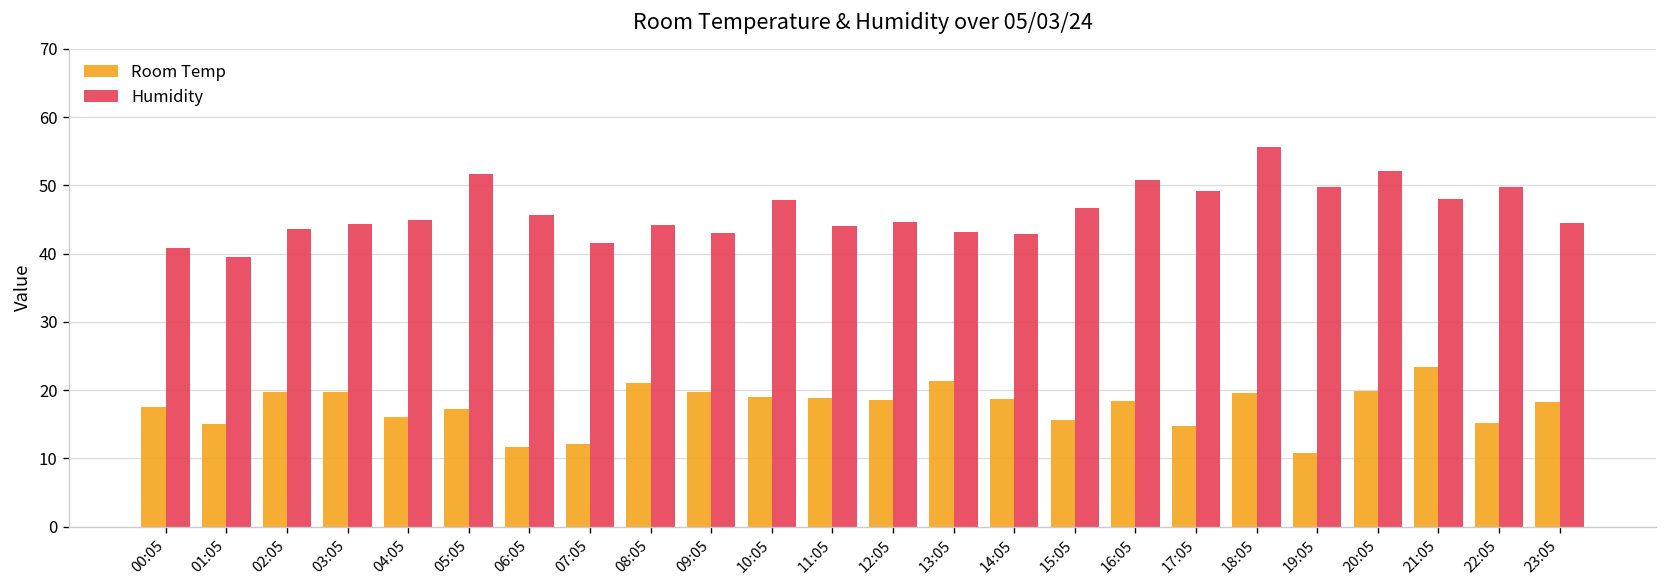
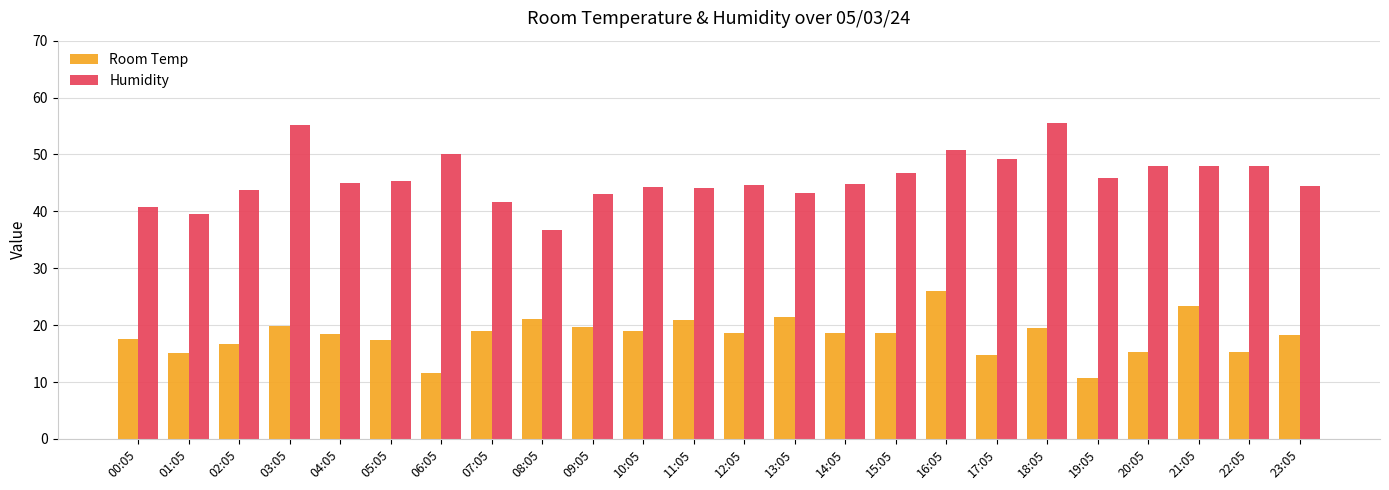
  {
    "Room Temp": {
      "00:05": 18,
      "01:05": 15,
-     "02:05": 20,
+     "02:05": 17,
      "03:05": 20,
-     "04:05": 16,
+     "04:05": 18,
      "05:05": 17,
      "06:05": 12,
-     "07:05": 12,
+     "07:05": 19,
      "08:05": 21,
      "09:05": 20,
      "10:05": 19,
-     "11:05": 19,
+     "11:05": 21,
      "12:05": 19,
      "13:05": 21,
      "14:05": 19,
-     "15:05": 16,
-     "16:05": 18,
+     "15:05": 19,
+     "16:05": 26,
      "17:05": 15,
      "18:05": 20,
      "19:05": 11,
-     "20:05": 20,
+     "20:05": 15,
      "21:05": 23,
      "22:05": 15,
      "23:05": 18
    },
    "Humidity": {
      "00:05": 41,
      "01:05": 40,
      "02:05": 44,
-     "03:05": 44,
+     "03:05": 55,
      "04:05": 45,
-     "05:05": 52,
-     "06:05": 46,
+     "05:05": 45,
+     "06:05": 50,
      "07:05": 42,
-     "08:05": 44,
+     "08:05": 37,
      "09:05": 43,
-     "10:05": 48,
+     "10:05": 44,
      "11:05": 44,
      "12:05": 45,
      "13:05": 43,
-     "14:05": 43,
+     "14:05": 45,
      "15:05": 47,
      "16:05": 51,
      "17:05": 49,
      "18:05": 56,
-     "19:05": 50,
-     "20:05": 52,
+     "19:05": 46,
+     "20:05": 48,
      "21:05": 48,
-     "22:05": 50,
+     "22:05": 48,
      "23:05": 44
    }
  }
